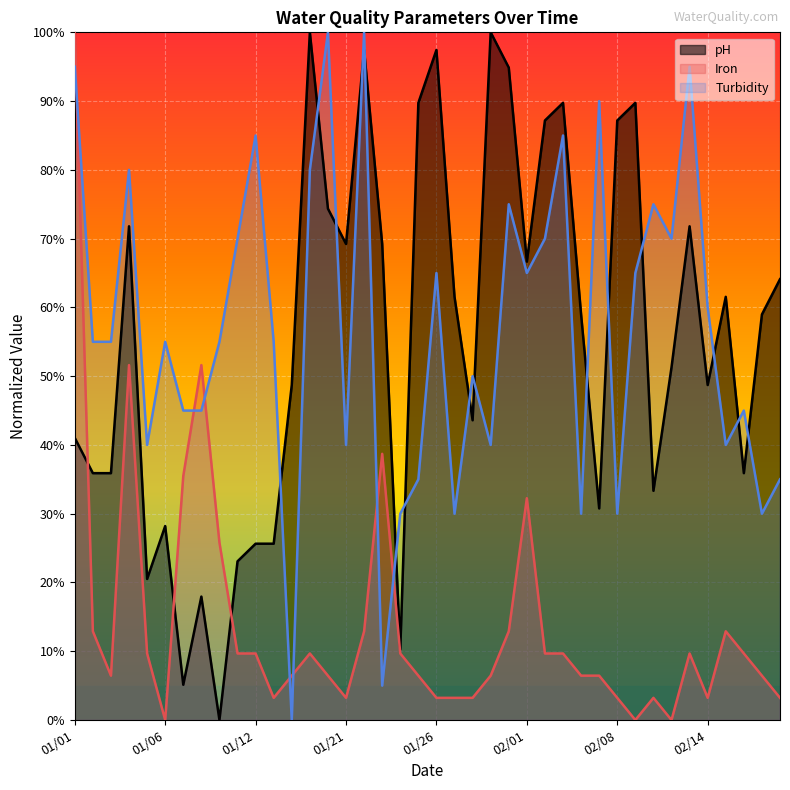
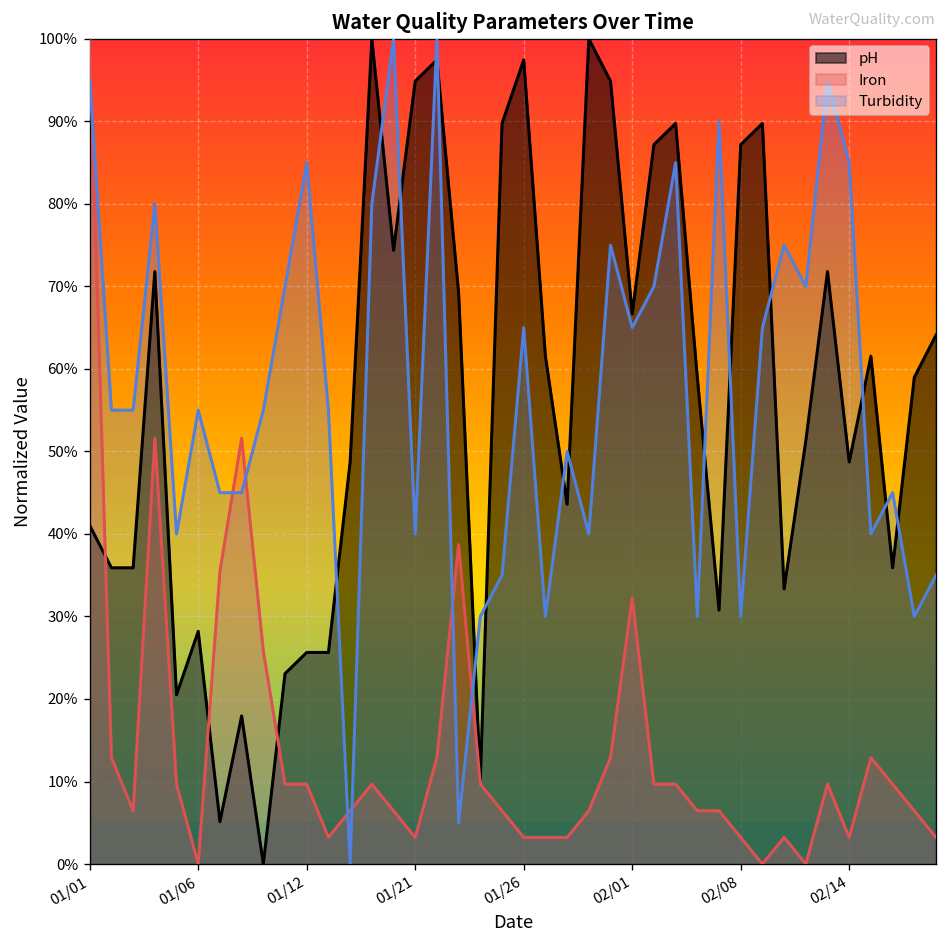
  {
    "pH": {
      "01/01": "41%",
      "01/06": "28%",
      "01/12": "26%",
-     "01/21": "69%",
+     "01/21": "95%",
      "01/26": "97%",
      "02/01": "67%",
      "02/08": "87%",
      "02/14": "49%"
    },
    "Iron": {
      "01/01": "100%",
      "01/12": "10%",
      "02/01": "32%"
    },
    "Turbidity": {
      "01/01": "95%",
      "01/06": "55%",
      "01/12": "85%",
      "01/21": "40%",
      "01/26": "65%",
      "02/01": "65%",
      "02/08": "30%",
-     "02/14": "60%"
+     "02/14": "85%"
    }
  }
